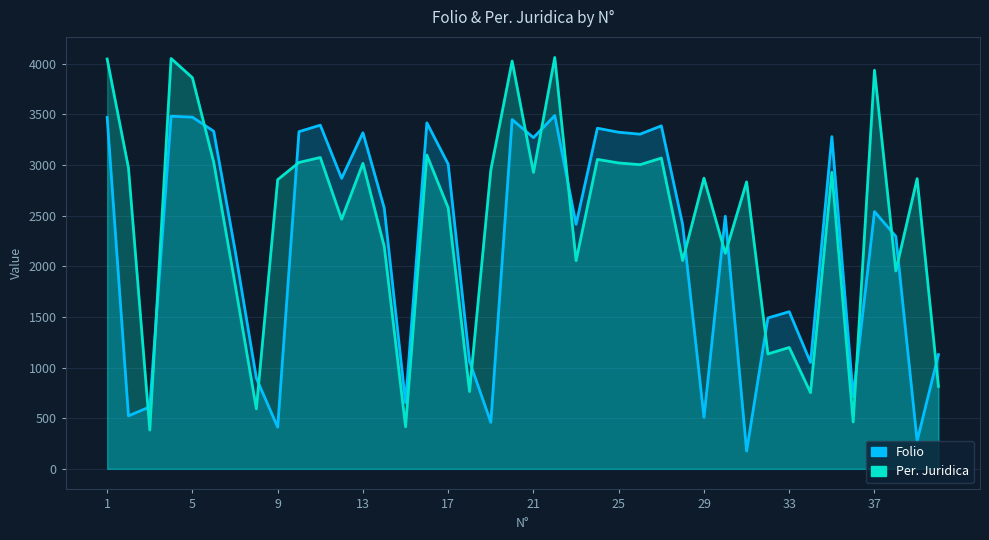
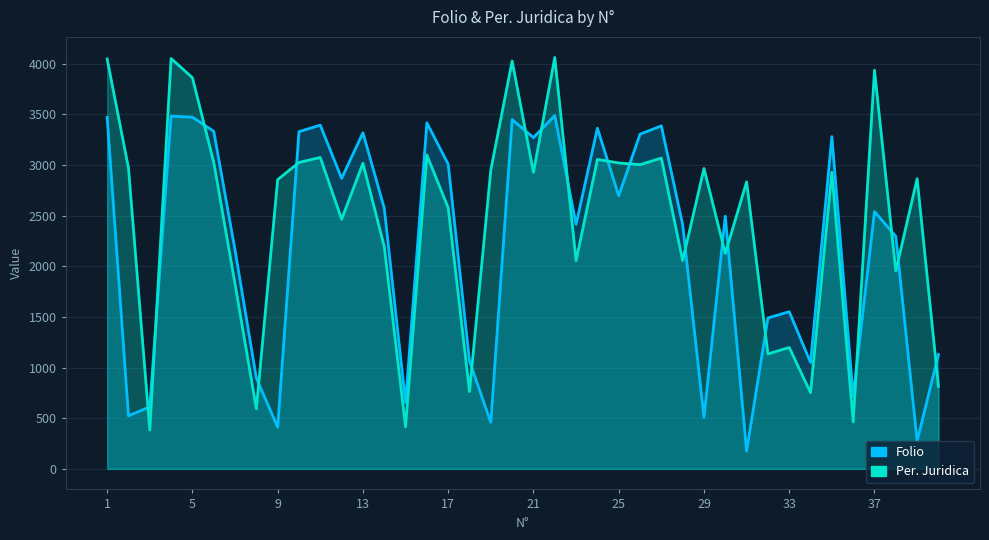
  {
    "Folio": {
      "1": 3470,
      "5": 3470,
      "9": 410,
      "13": 3320,
      "17": 3010,
      "21": 3270,
-     "25": 3320,
+     "25": 2700,
      "29": 510,
      "33": 1550,
      "37": 2540
    },
    "Per. Juridica": {
      "1": 4050,
      "5": 3860,
      "9": 2850,
      "13": 3020,
      "17": 2580,
      "21": 2930,
      "25": 3020,
-     "29": 2870,
+     "29": 2960,
      "33": 1200,
      "37": 3930
    }
  }
